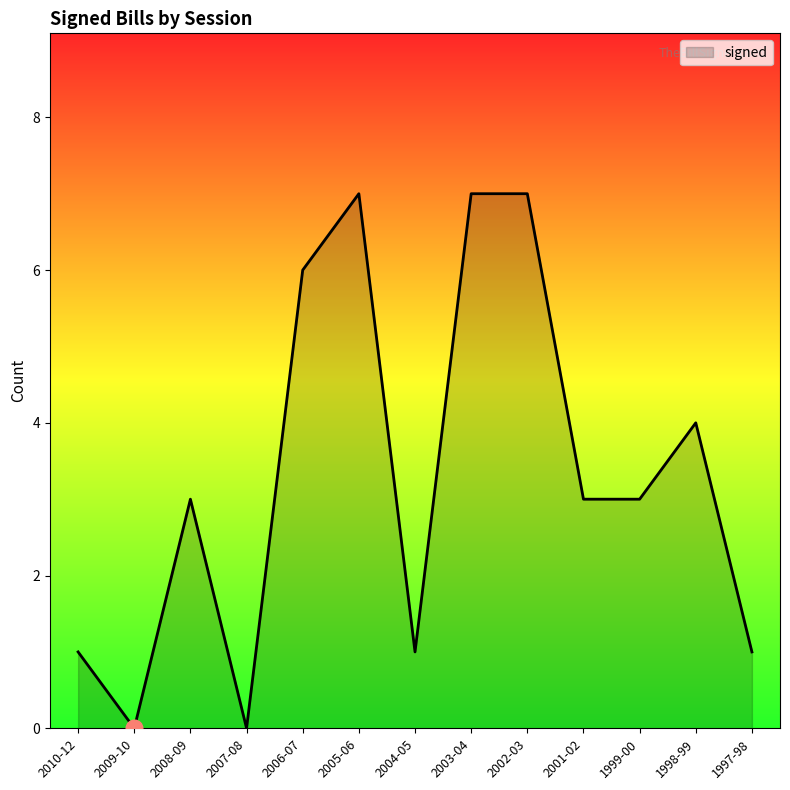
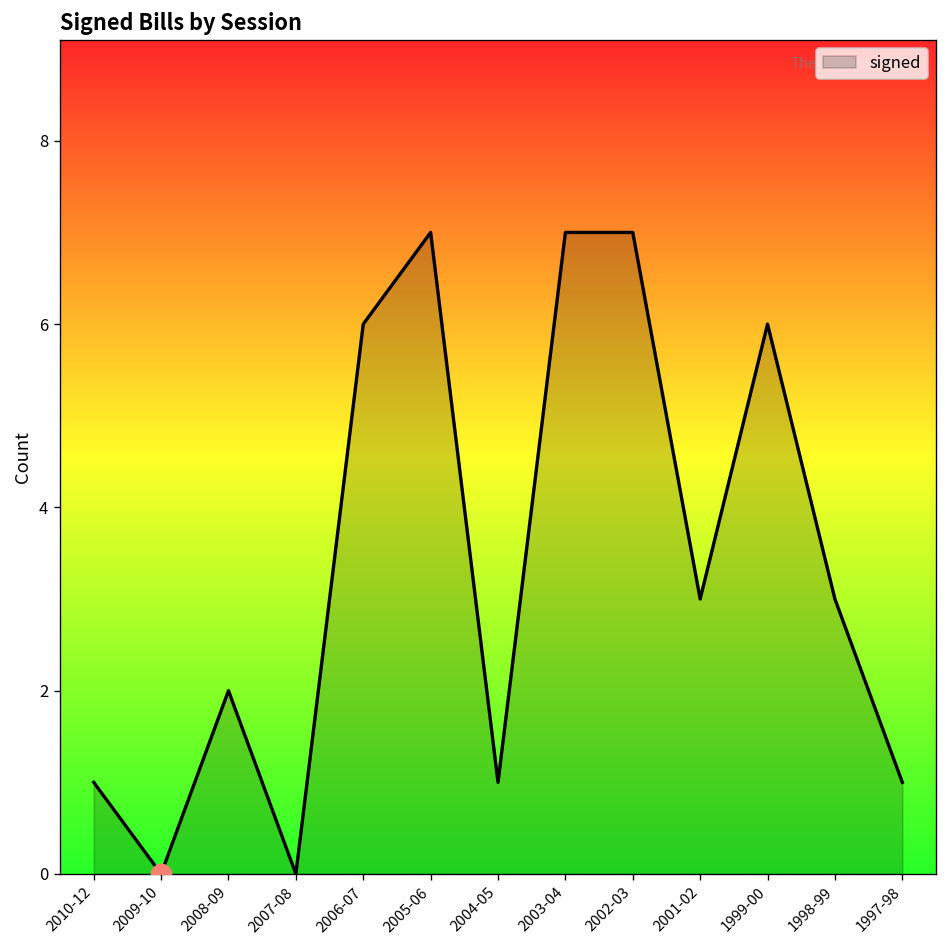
  {
    "signed": {
      "2010-12": 1,
-     "2008-09": 3,
+     "2008-09": 2,
      "2007-08": 0,
      "2006-07": 6,
      "2005-06": 7,
      "2004-05": 1,
      "2003-04": 7,
      "2002-03": 7,
      "2001-02": 3,
-     "1999-00": 3,
-     "1998-99": 4,
+     "1999-00": 6,
+     "1998-99": 3,
      "1997-98": 1
    }
  }
